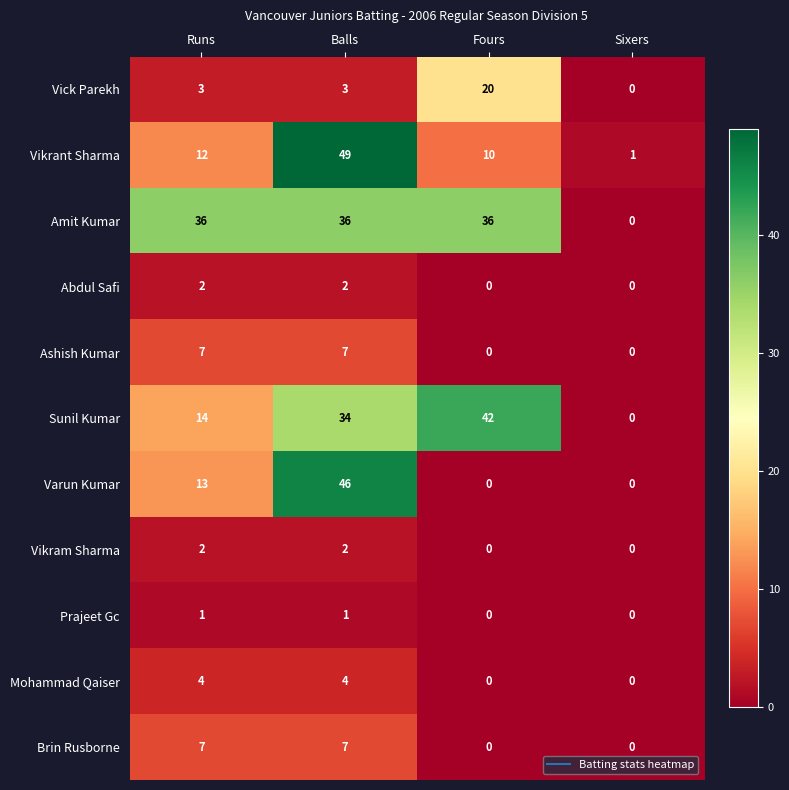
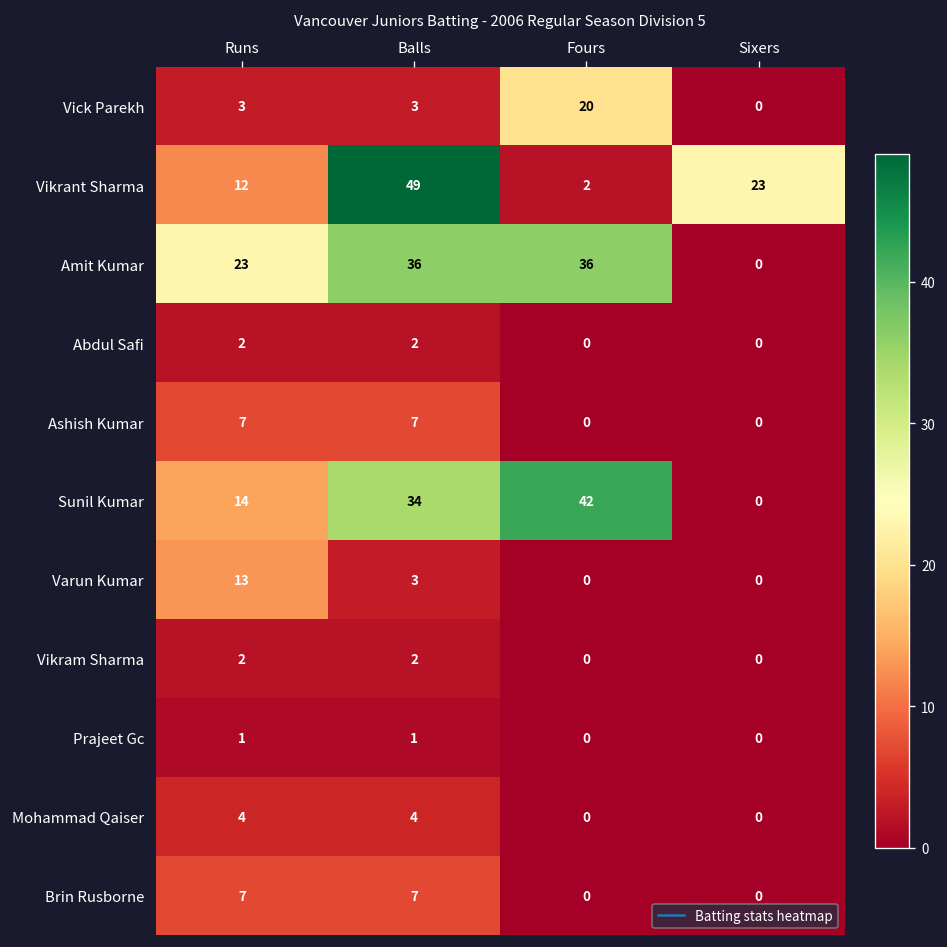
  {
    "Vick Parekh": {
      "Runs": 3,
      "Balls": 3,
      "Fours": 20,
      "Sixers": 0
    },
    "Vikrant Sharma": {
      "Runs": 12,
      "Balls": 49,
-     "Fours": 10,
-     "Sixers": 1
+     "Fours": 2,
+     "Sixers": 23
    },
    "Amit Kumar": {
-     "Runs": 36,
+     "Runs": 23,
      "Balls": 36,
      "Fours": 36,
      "Sixers": 0
    },
    "Abdul Safi": {
      "Runs": 2,
      "Balls": 2,
      "Fours": 0,
      "Sixers": 0
    },
    "Ashish Kumar": {
      "Runs": 7,
      "Balls": 7,
      "Fours": 0,
      "Sixers": 0
    },
    "Sunil Kumar": {
      "Runs": 14,
      "Balls": 34,
      "Fours": 42,
      "Sixers": 0
    },
    "Varun Kumar": {
      "Runs": 13,
-     "Balls": 46,
+     "Balls": 3,
      "Fours": 0,
      "Sixers": 0
    },
    "Vikram Sharma": {
      "Runs": 2,
      "Balls": 2,
      "Fours": 0,
      "Sixers": 0
    },
    "Prajeet Gc": {
      "Runs": 1,
      "Balls": 1,
      "Fours": 0,
      "Sixers": 0
    },
    "Mohammad Qaiser": {
      "Runs": 4,
      "Balls": 4,
      "Fours": 0,
      "Sixers": 0
    },
    "Brin Rusborne": {
      "Runs": 7,
      "Balls": 7,
      "Fours": 0,
      "Sixers": 0
    }
  }
